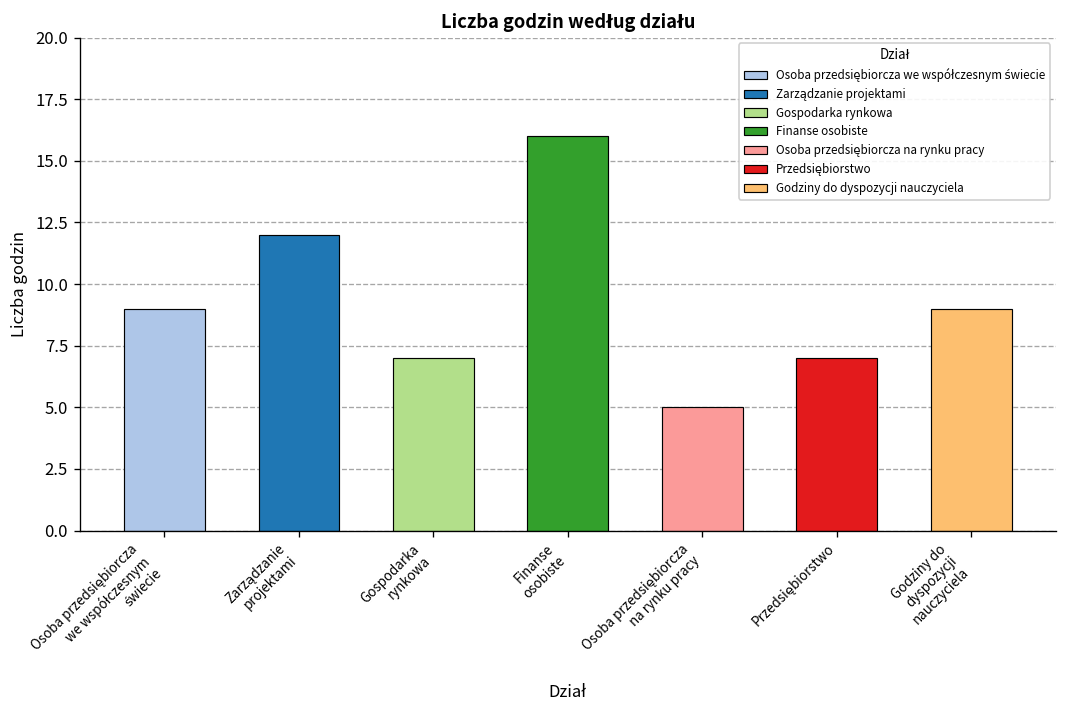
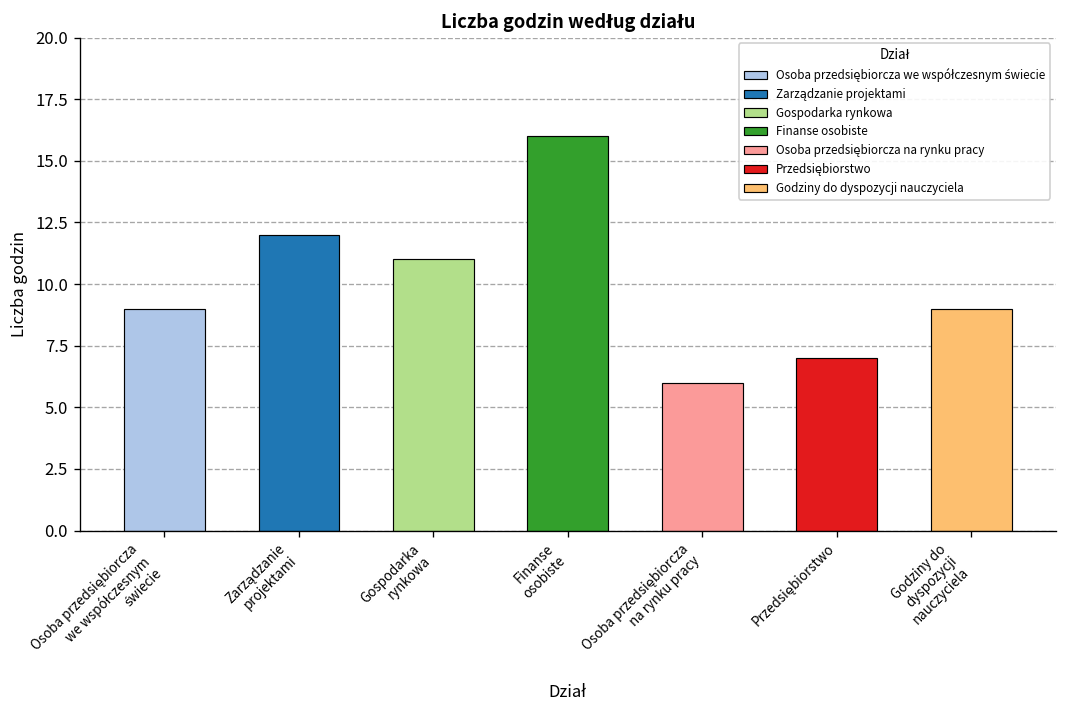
  {
    "Osoba przedsiębiorcza we współczesnym świecie": 9,
    "Zarządzanie projektami": 12,
-   "Gospodarka rynkowa": 7,
+   "Gospodarka rynkowa": 11,
    "Finanse osobiste": 16,
-   "Osoba przedsiębiorcza na rynku pracy": 5,
+   "Osoba przedsiębiorcza na rynku pracy": 6,
    "Przedsiębiorstwo": 7,
    "Godziny do dyspozycji nauczyciela": 9
  }
